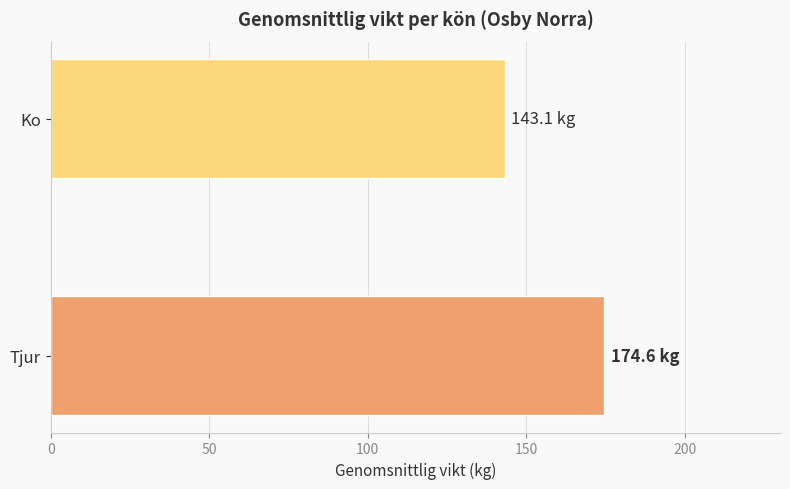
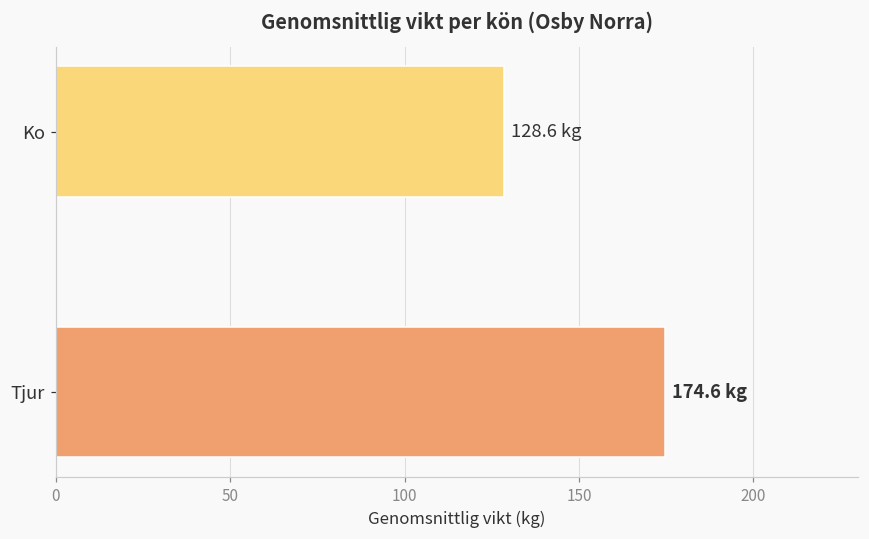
  {
-   "Ko": 143.1,
+   "Ko": 128.6,
    "Tjur": 174.6
  }
